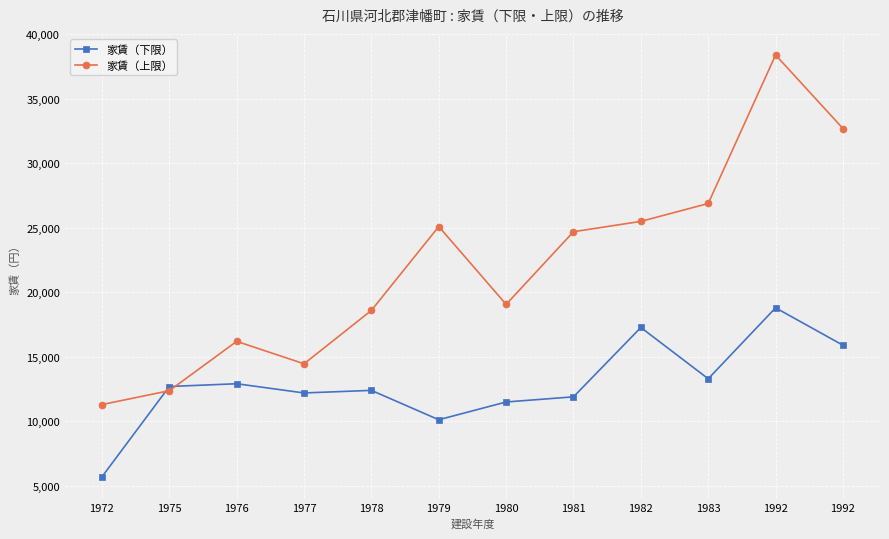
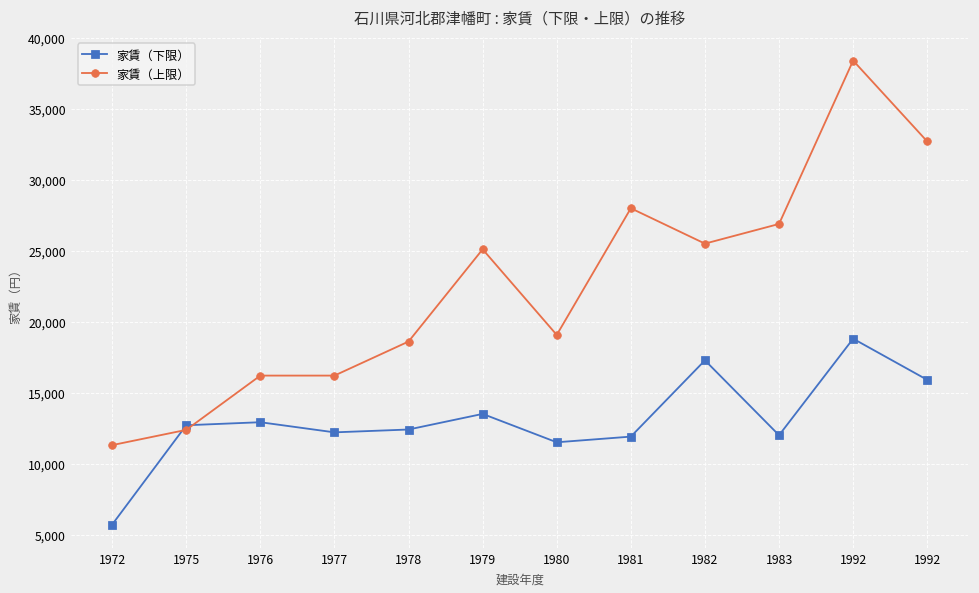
  {
    "家賃（下限）": {
      "1972": "5,700",
      "1975": "12,700",
      "1976": "12,900",
      "1977": "12,200",
      "1978": "12,400",
-     "1979": "10,100",
+     "1979": "13,500",
      "1980": "11,500",
      "1981": "11,900",
      "1982": "17,300",
-     "1983": "13,300"
+     "1983": "12,000"
    },
    "家賃（上限）": {
      "1972": "11,300",
      "1975": "12,400",
      "1976": "16,200",
-     "1977": "14,500",
+     "1977": "16,200",
      "1978": "18,600",
      "1979": "25,100",
      "1980": "19,100",
-     "1981": "24,700",
+     "1981": "28,000",
      "1982": "25,500",
      "1983": "26,900"
    }
  }
